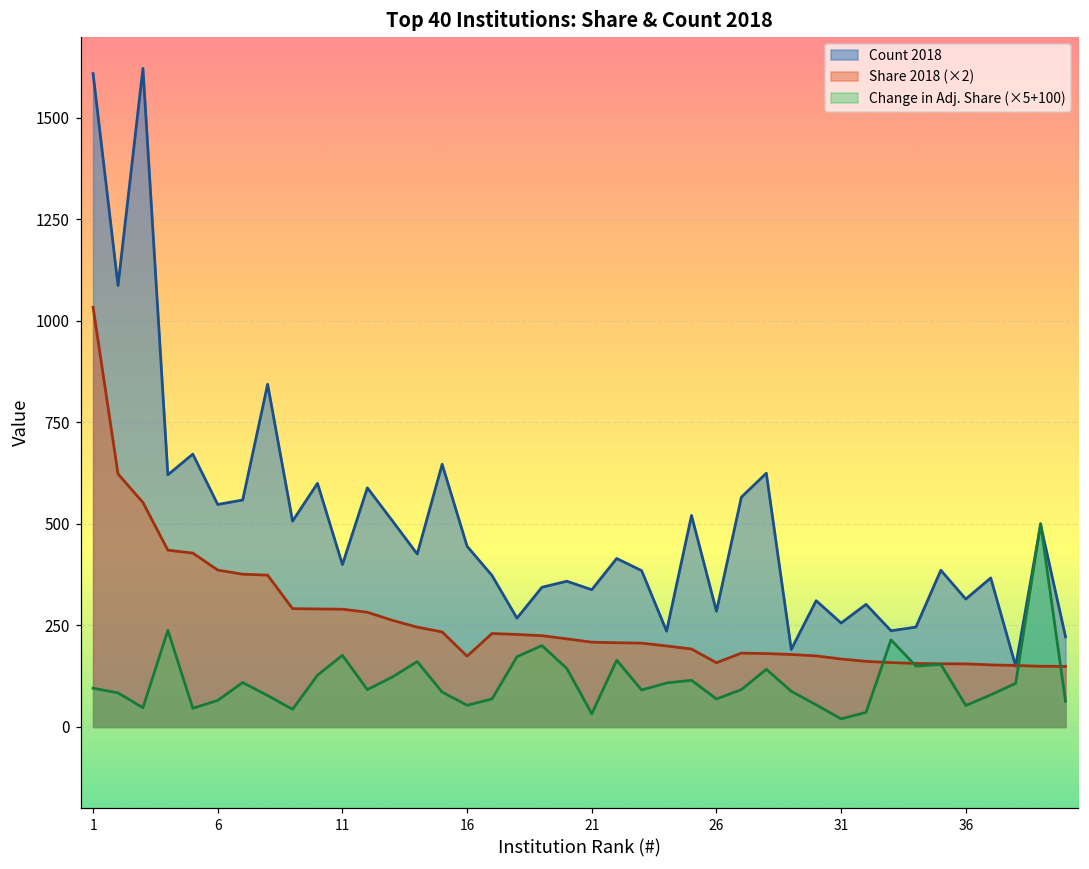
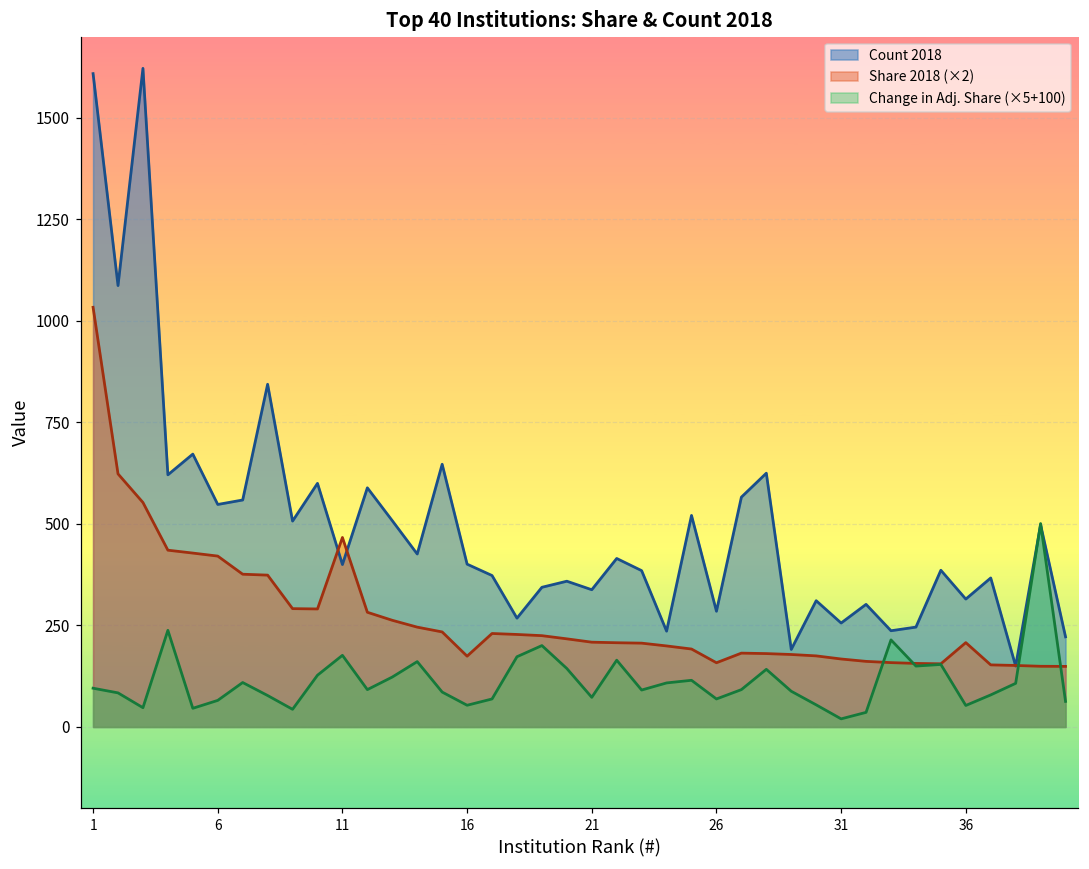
  {
    "Count 2018": {
      "1": 1610,
      "6": 550,
      "11": 400,
-     "16": 450,
+     "16": 400,
      "21": 340,
      "26": 290,
      "31": 260,
      "36": 320
    },
    "Share 2018 (×2)": {
      "1": 1030,
-     "6": 390,
-     "11": 290,
+     "6": 420,
+     "11": 470,
      "16": 170,
      "21": 210,
      "26": 160,
      "31": 170,
-     "36": 160
+     "36": 210
    },
    "Change in Adj. Share (×5+100)": {
      "1": 100,
      "6": 70,
      "11": 180,
      "16": 50,
-     "21": 30,
+     "21": 70,
      "26": 70,
      "31": 20,
      "36": 50
    }
  }
